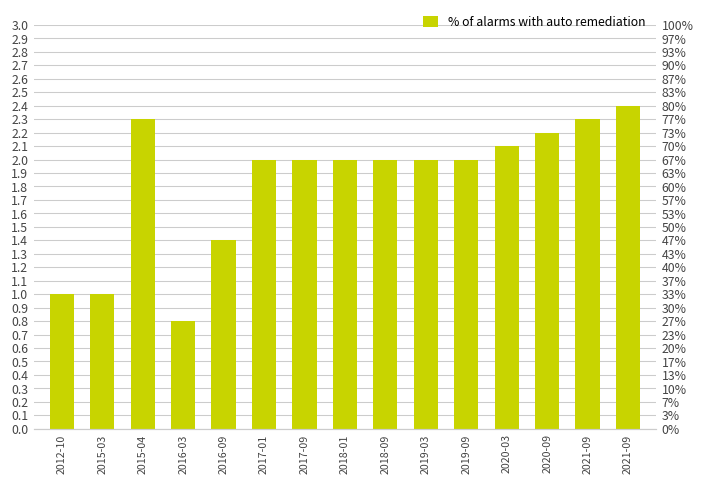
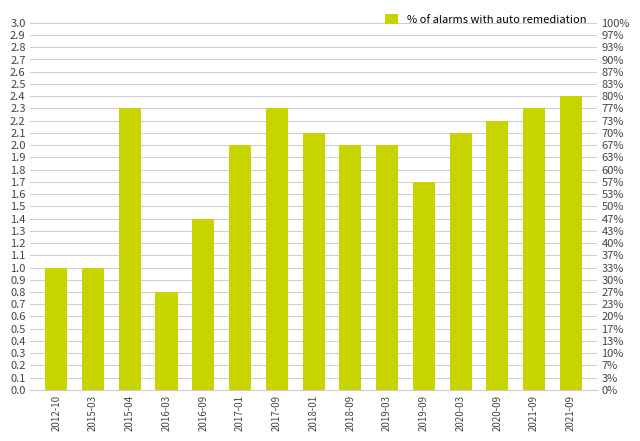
  {
    "2012-10": 1.0,
    "2015-03": 1.0,
    "2015-04": 2.3,
    "2016-03": 0.8,
    "2016-09": 1.4,
    "2017-01": 2.0,
-   "2017-09": 2.0,
-   "2018-01": 2.0,
+   "2017-09": 2.3,
+   "2018-01": 2.1,
    "2018-09": 2.0,
    "2019-03": 2.0,
-   "2019-09": 2.0,
+   "2019-09": 1.7,
    "2020-03": 2.1,
    "2020-09": 2.2
  }
